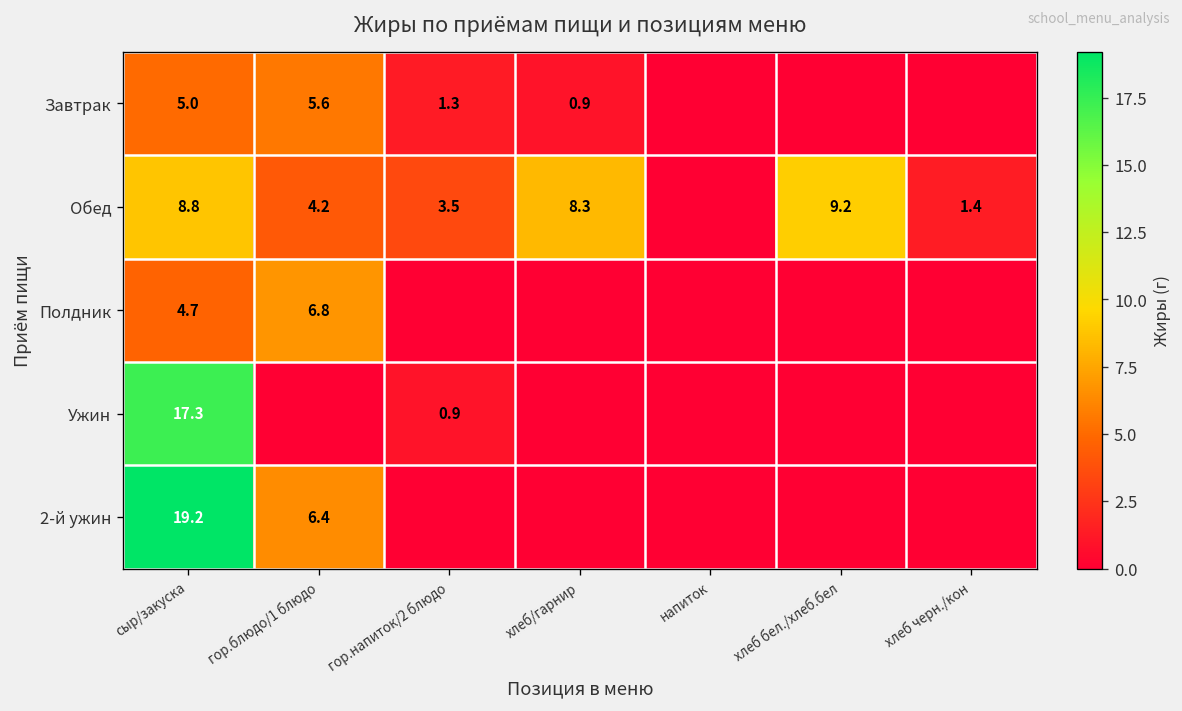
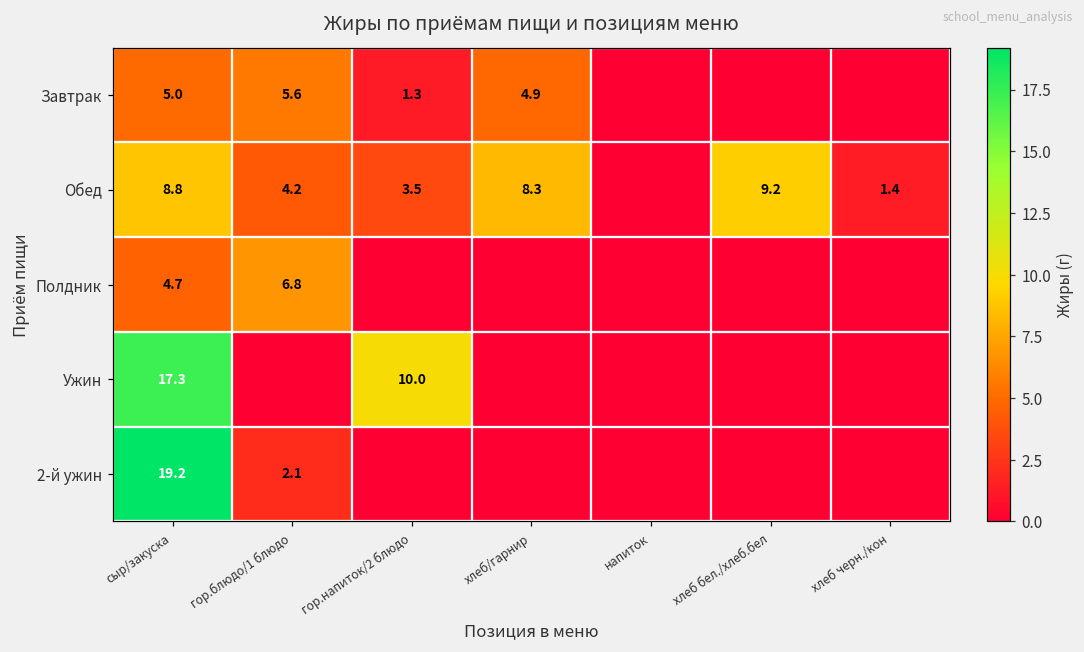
  {
    "Завтрак": {
      "сыр/закуска": 5.0,
      "гор.блюдо/1 блюдо": 5.6,
      "гор.напиток/2 блюдо": 1.3,
-     "хлеб/гарнир": 0.9
+     "хлеб/гарнир": 4.9
    },
    "Обед": {
      "сыр/закуска": 8.8,
      "гор.блюдо/1 блюдо": 4.2,
      "гор.напиток/2 блюдо": 3.5,
      "хлеб/гарнир": 8.3,
      "хлеб бел./хлеб.бел": 9.2,
      "хлеб черн./кон": 1.4
    },
    "Полдник": {
      "сыр/закуска": 4.7,
      "гор.блюдо/1 блюдо": 6.8
    },
    "Ужин": {
      "сыр/закуска": 17.3,
-     "гор.напиток/2 блюдо": 0.9
+     "гор.напиток/2 блюдо": 10.0
    },
    "2-й ужин": {
      "сыр/закуска": 19.2,
-     "гор.блюдо/1 блюдо": 6.4
+     "гор.блюдо/1 блюдо": 2.1
    }
  }
